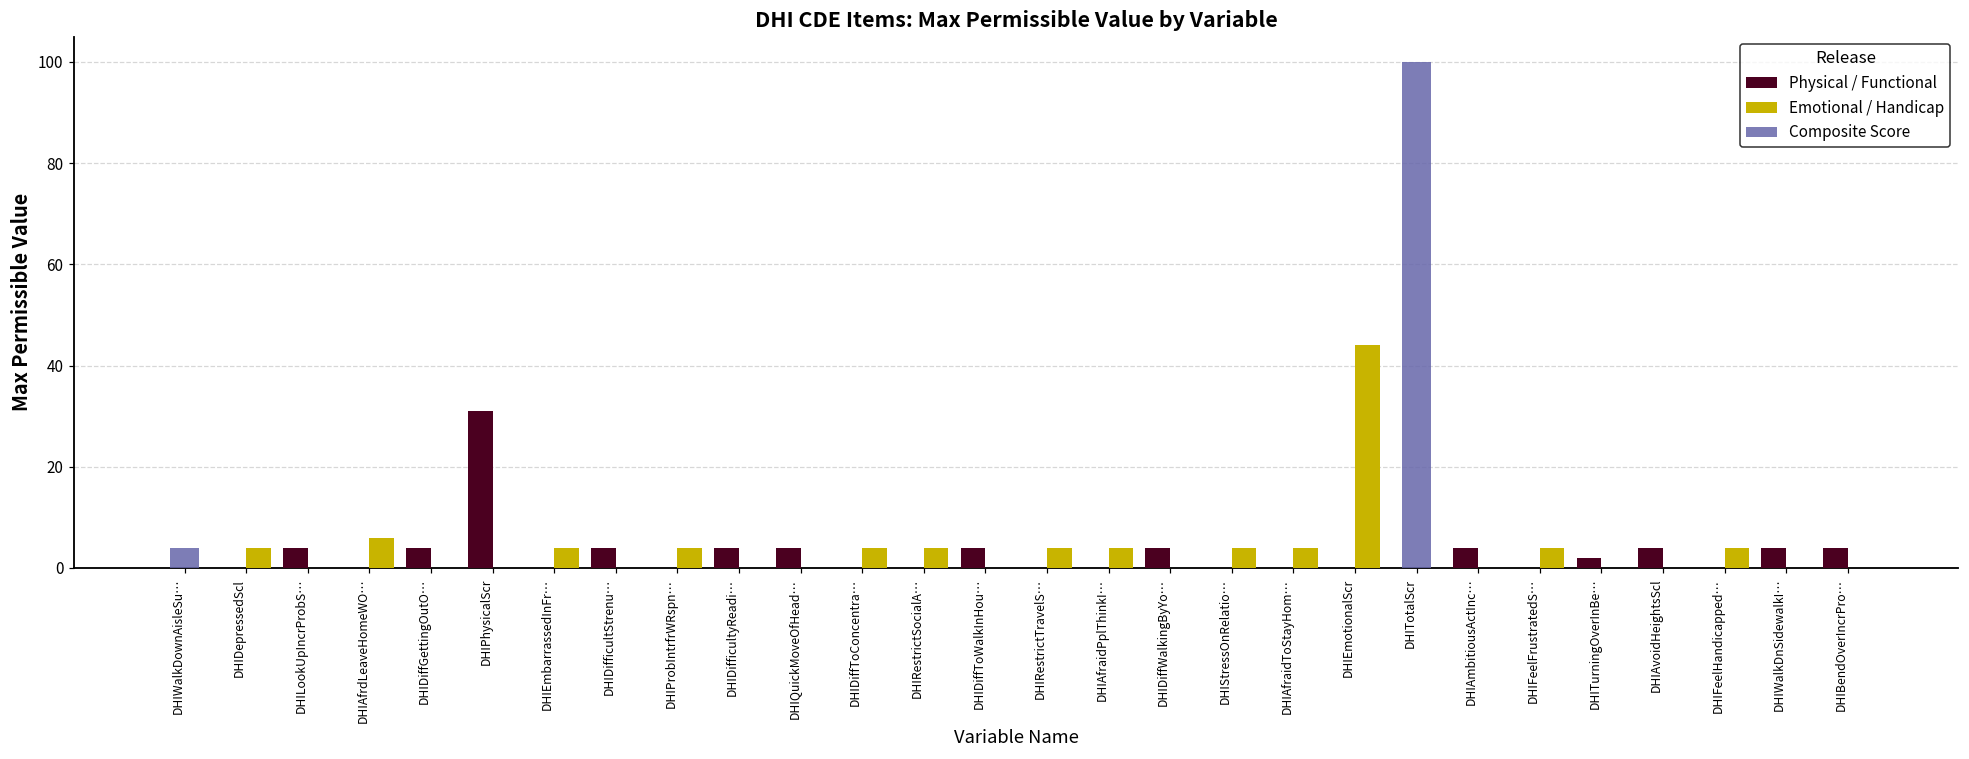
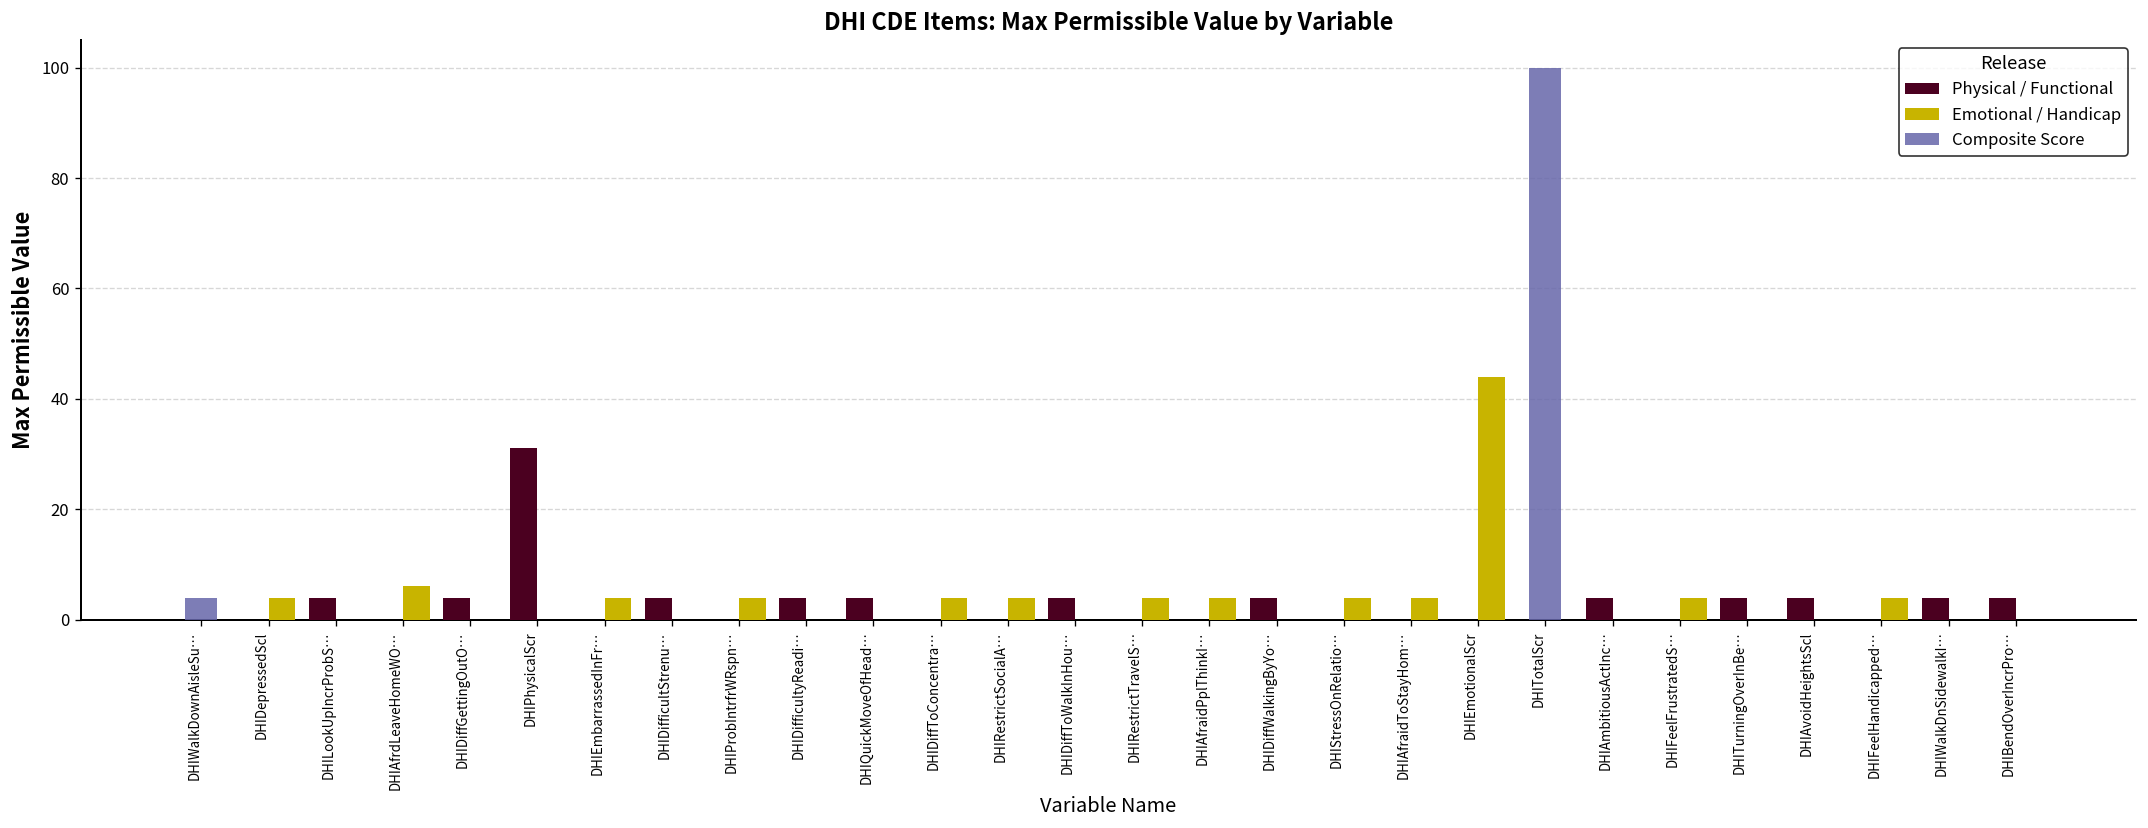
  {
    "Physical / Functional": {
      "DHIWalkDownAisleSu…": 0,
      "DHIDepressedScl": 0,
      "DHILookUpIncrProbS…": 4,
      "DHIAfrdLeaveHomeWO…": 0,
      "DHIDiffGettingOutO…": 4,
      "DHIPhysicalScr": 31,
      "DHIEmbarrassedInFr…": 0,
      "DHIDifficultStrenu…": 4,
      "DHIProbIntrfrWRspn…": 0,
      "DHIDifficultyReadi…": 4,
      "DHIQuickMoveOfHead…": 4,
      "DHIDiffToConcentra…": 0,
      "DHIRestrictSocialA…": 0,
      "DHIDiffToWalkInHou…": 4,
      "DHIRestrictTravelS…": 0,
      "DHIAfraidPplThinkI…": 0,
      "DHIDiffWalkingByYo…": 4,
      "DHIStressOnRelatio…": 0,
      "DHIAfraidToStayHom…": 0,
      "DHIEmotionalScr": 0,
      "DHITotalScr": 0,
      "DHIAmbitiousActInc…": 4,
      "DHIFeelFrustratedS…": 0,
-     "DHITurningOverInBe…": 2,
+     "DHITurningOverInBe…": 4,
      "DHIAvoidHeightsScl": 4,
      "DHIFeelHandicapped…": 0,
      "DHIWalkDnSidewalkI…": 4,
      "DHIBendOverIncrPro…": 4
    },
    "Emotional / Handicap": {
      "DHIWalkDownAisleSu…": 0,
      "DHIDepressedScl": 4,
      "DHILookUpIncrProbS…": 0,
      "DHIAfrdLeaveHomeWO…": 6,
      "DHIDiffGettingOutO…": 0,
      "DHIPhysicalScr": 0,
      "DHIEmbarrassedInFr…": 4,
      "DHIDifficultStrenu…": 0,
      "DHIProbIntrfrWRspn…": 4,
      "DHIDifficultyReadi…": 0,
      "DHIQuickMoveOfHead…": 0,
      "DHIDiffToConcentra…": 4,
      "DHIRestrictSocialA…": 4,
      "DHIDiffToWalkInHou…": 0,
      "DHIRestrictTravelS…": 4,
      "DHIAfraidPplThinkI…": 4,
      "DHIDiffWalkingByYo…": 0,
      "DHIStressOnRelatio…": 4,
      "DHIAfraidToStayHom…": 4,
      "DHIEmotionalScr": 44,
      "DHITotalScr": 0,
      "DHIAmbitiousActInc…": 0,
      "DHIFeelFrustratedS…": 4,
      "DHITurningOverInBe…": 0,
      "DHIAvoidHeightsScl": 0,
      "DHIFeelHandicapped…": 4,
      "DHIWalkDnSidewalkI…": 0,
      "DHIBendOverIncrPro…": 0
    },
    "Composite Score": {
      "DHIWalkDownAisleSu…": 4,
      "DHIDepressedScl": 0,
      "DHILookUpIncrProbS…": 0,
      "DHIAfrdLeaveHomeWO…": 0,
      "DHIDiffGettingOutO…": 0,
      "DHIPhysicalScr": 0,
      "DHIEmbarrassedInFr…": 0,
      "DHIDifficultStrenu…": 0,
      "DHIProbIntrfrWRspn…": 0,
      "DHIDifficultyReadi…": 0,
      "DHIQuickMoveOfHead…": 0,
      "DHIDiffToConcentra…": 0,
      "DHIRestrictSocialA…": 0,
      "DHIDiffToWalkInHou…": 0,
      "DHIRestrictTravelS…": 0,
      "DHIAfraidPplThinkI…": 0,
      "DHIDiffWalkingByYo…": 0,
      "DHIStressOnRelatio…": 0,
      "DHIAfraidToStayHom…": 0,
      "DHIEmotionalScr": 0,
      "DHITotalScr": 100,
      "DHIAmbitiousActInc…": 0,
      "DHIFeelFrustratedS…": 0,
      "DHITurningOverInBe…": 0,
      "DHIAvoidHeightsScl": 0,
      "DHIFeelHandicapped…": 0,
      "DHIWalkDnSidewalkI…": 0,
      "DHIBendOverIncrPro…": 0
    }
  }
